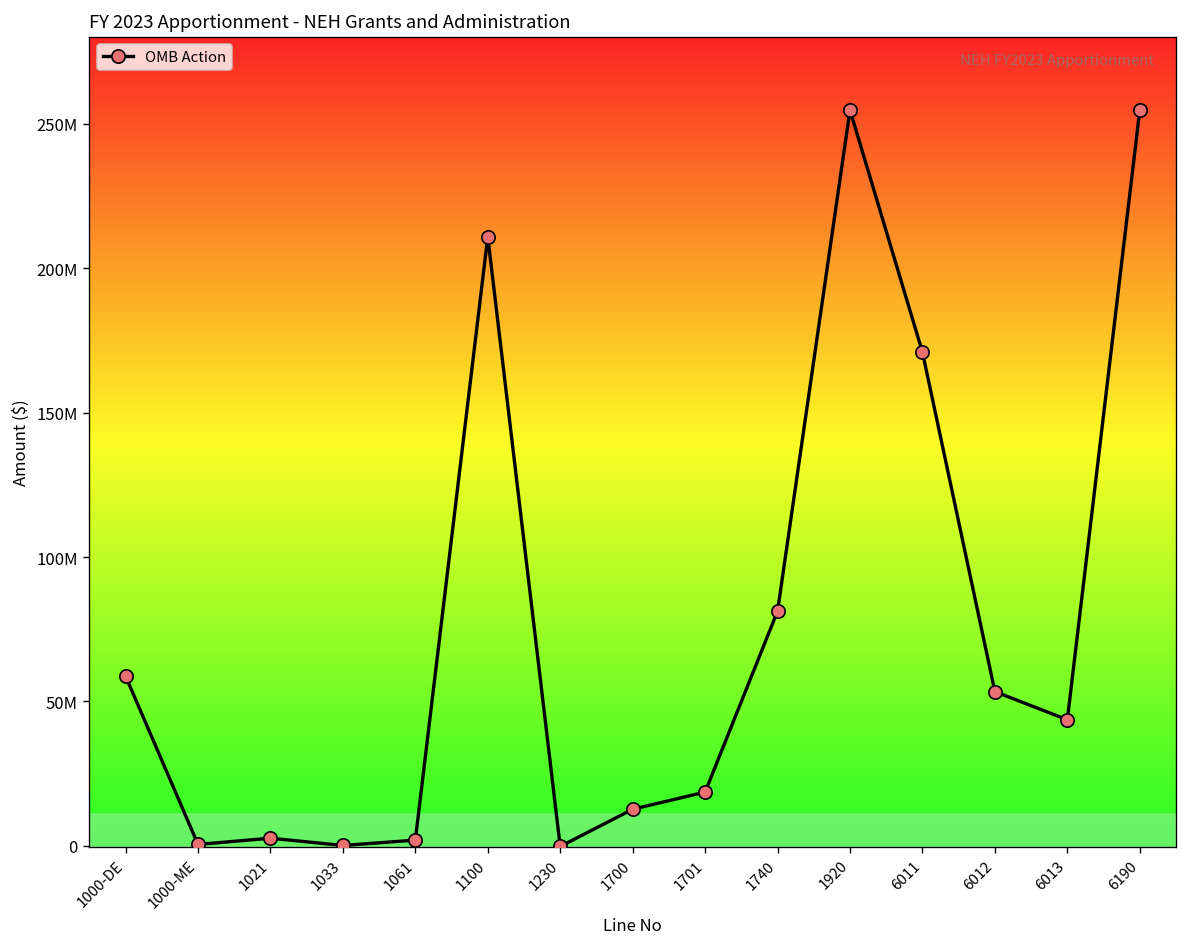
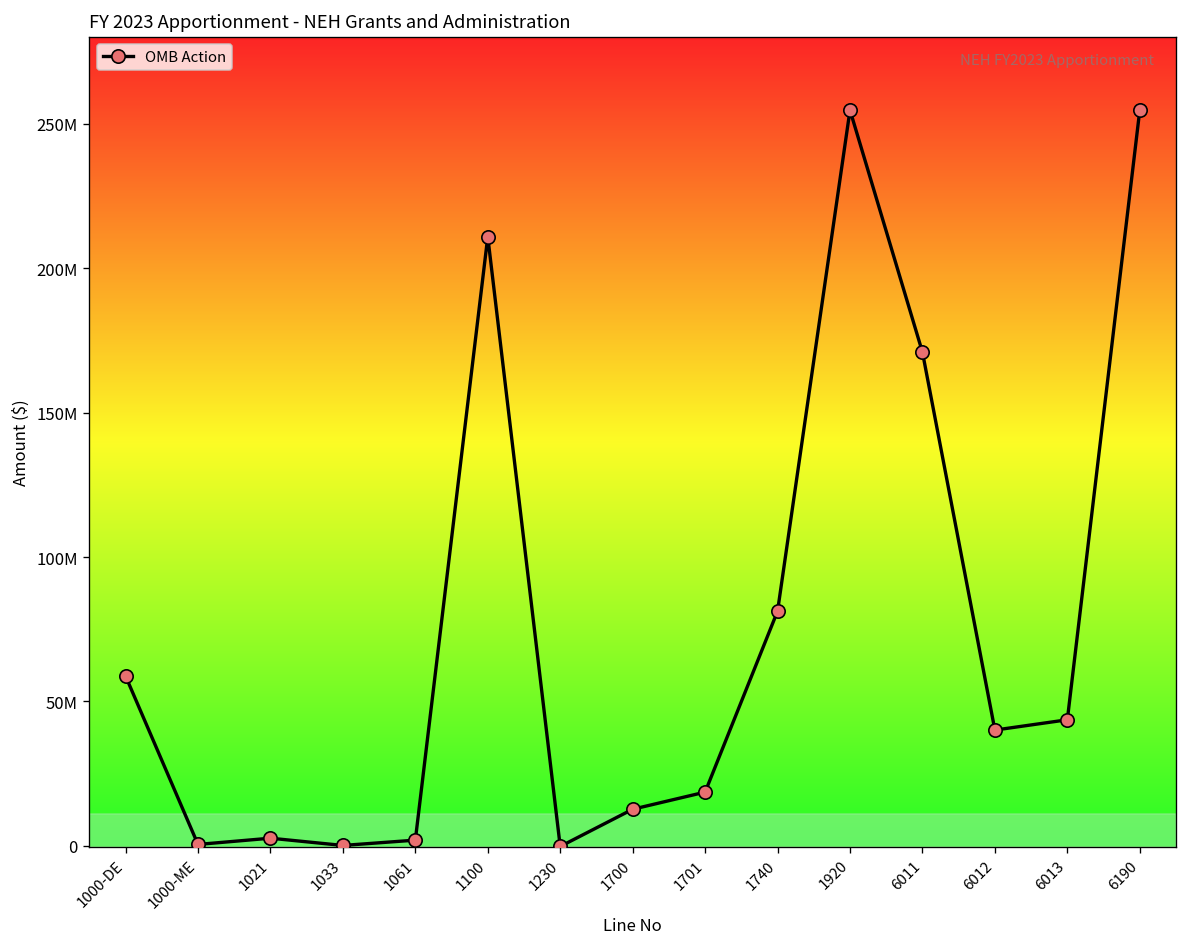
  {
    "1000-DE": 59000000,
    "1100": 211000000,
    "1700": 13000000,
    "1701": 19000000,
    "1740": 81000000,
    "1920": 255000000,
    "6011": 171000000,
-   "6012": 53000000,
+   "6012": 40000000,
    "6013": 44000000,
    "6190": 255000000
  }
